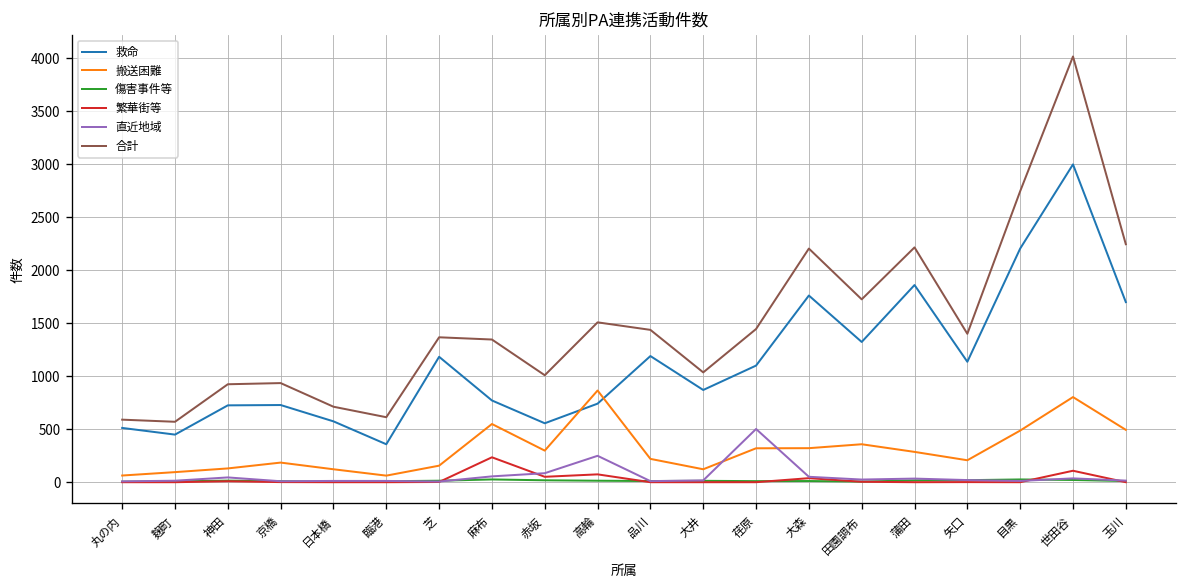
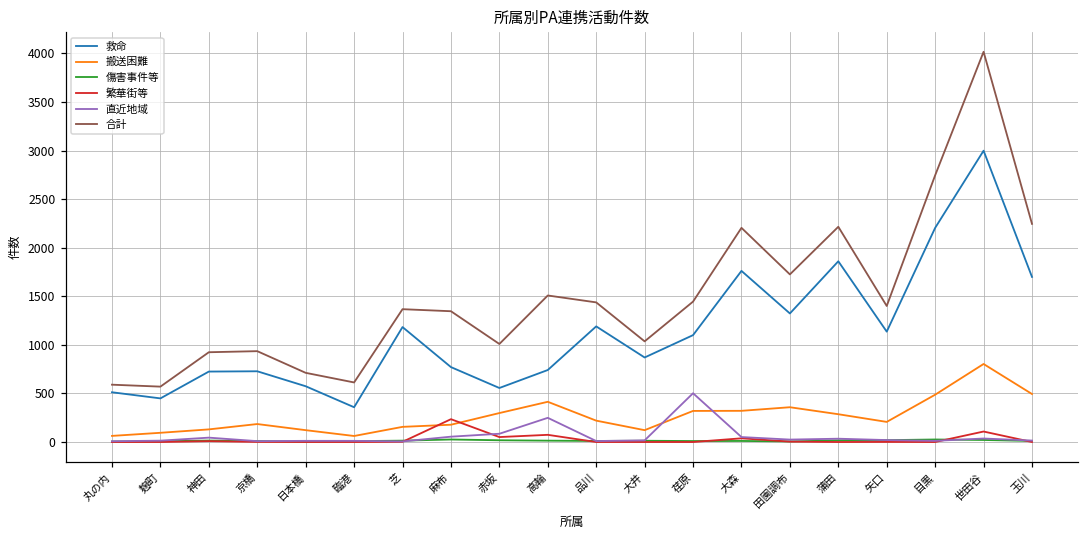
  {
    "救命": {
      "丸の内": 500,
      "麹町": 400,
      "神田": 700,
      "京橋": 700,
      "日本橋": 600,
      "臨港": 400,
      "芝": 1200,
      "麻布": 800,
      "赤坂": 600,
      "高輪": 700,
      "品川": 1200,
      "大井": 900,
      "荏原": 1100,
      "大森": 1800,
      "田園調布": 1300,
      "蒲田": 1900,
      "矢口": 1100,
      "目黒": 2200,
      "世田谷": 3000,
      "玉川": 1700
    },
    "搬送困難": {
      "丸の内": 100,
      "麹町": 100,
      "神田": 100,
      "京橋": 200,
      "日本橋": 100,
      "臨港": 100,
      "芝": 200,
-     "麻布": 500,
+     "麻布": 200,
      "赤坂": 300,
-     "高輪": 900,
+     "高輪": 400,
      "品川": 200,
      "大井": 100,
      "荏原": 300,
      "大森": 300,
      "田園調布": 400,
      "蒲田": 300,
      "矢口": 200,
      "目黒": 500,
      "世田谷": 800,
      "玉川": 500
    },
    "傷害事件等": {
      "赤坂": 0,
      "高輪": 0
    },
    "繁華街等": {
      "麻布": 200,
      "赤坂": 100,
      "高輪": 100,
      "世田谷": 100
    },
    "直近地域": {
      "神田": 0,
      "赤坂": 100,
      "高輪": 200,
      "荏原": 500
    },
    "合計": {
      "丸の内": 600,
      "麹町": 600,
      "神田": 900,
      "京橋": 900,
      "日本橋": 700,
      "臨港": 600,
      "芝": 1400,
      "麻布": 1300,
      "赤坂": 1000,
      "高輪": 1500,
      "品川": 1400,
      "大井": 1000,
      "荏原": 1400,
      "大森": 2200,
      "田園調布": 1700,
      "蒲田": 2200,
      "矢口": 1400,
      "目黒": 2700,
      "世田谷": 4000,
      "玉川": 2200
    }
  }
